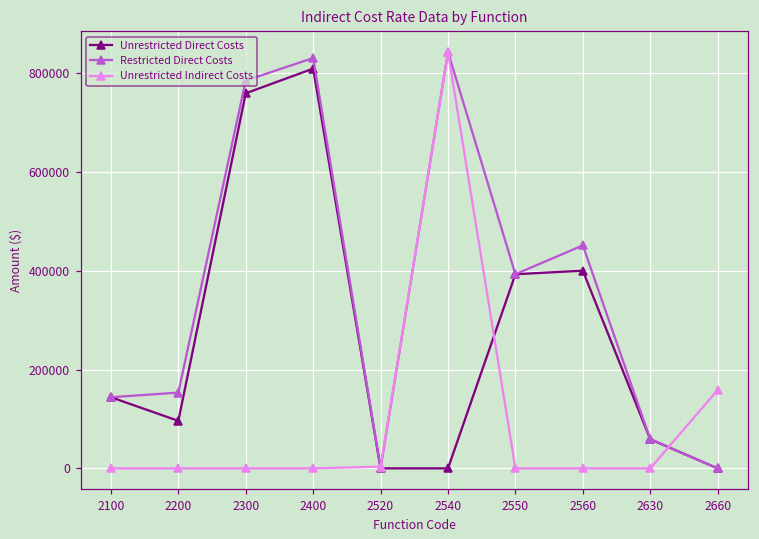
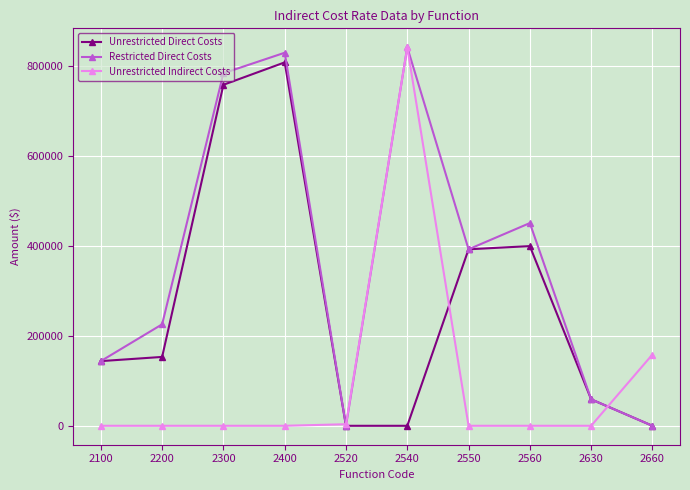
  {
    "Unrestricted Direct Costs": {
-     "2200": 100000,
+     "2200": 150000,
      "2300": 760000,
      "2400": 810000,
      "2540": 0,
      "2560": 400000
    },
    "Restricted Direct Costs": {
-     "2200": 150000,
+     "2200": 230000,
      "2400": 830000,
      "2560": 450000
    },
    "Unrestricted Indirect Costs": {
      "2100": 0,
      "2200": 0,
      "2300": 0,
      "2400": 0,
      "2550": 0,
      "2560": 0,
      "2630": 0,
      "2660": 160000
    }
  }
